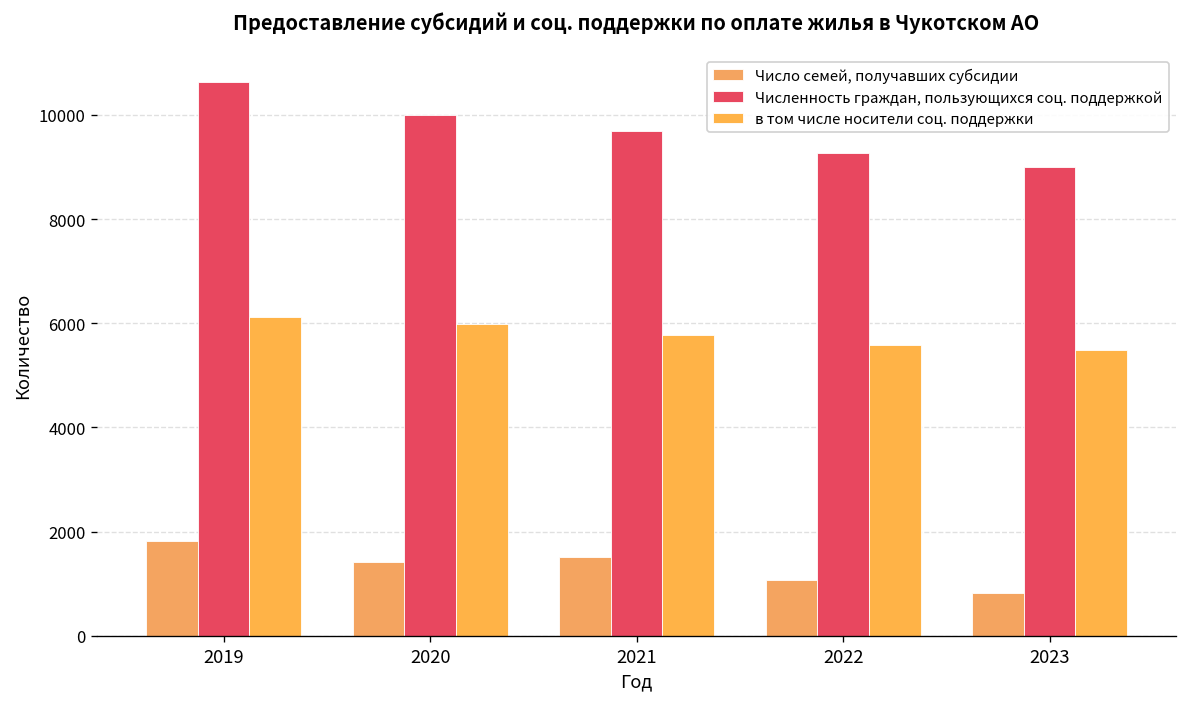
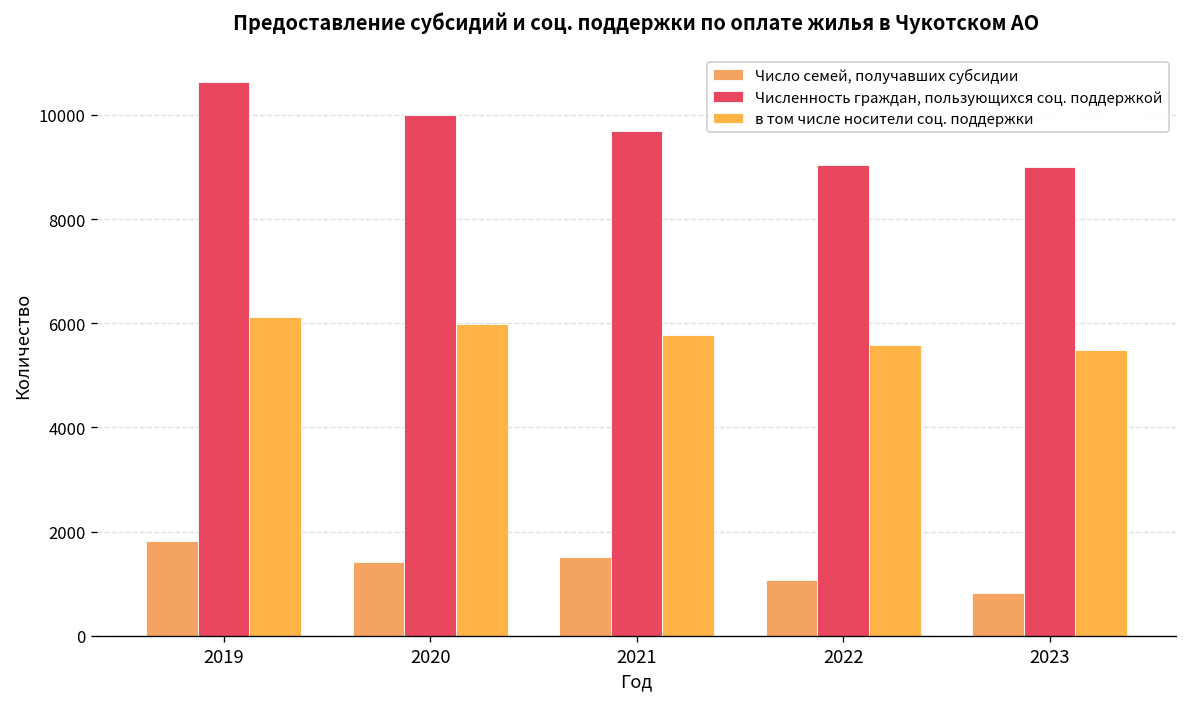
  {
    "Численность граждан, пользующихся соц. поддержкой": {
      "2019": 10600,
      "2020": 10000,
      "2021": 9700,
-     "2022": 9300,
+     "2022": 9000,
      "2023": 9000
    }
  }
